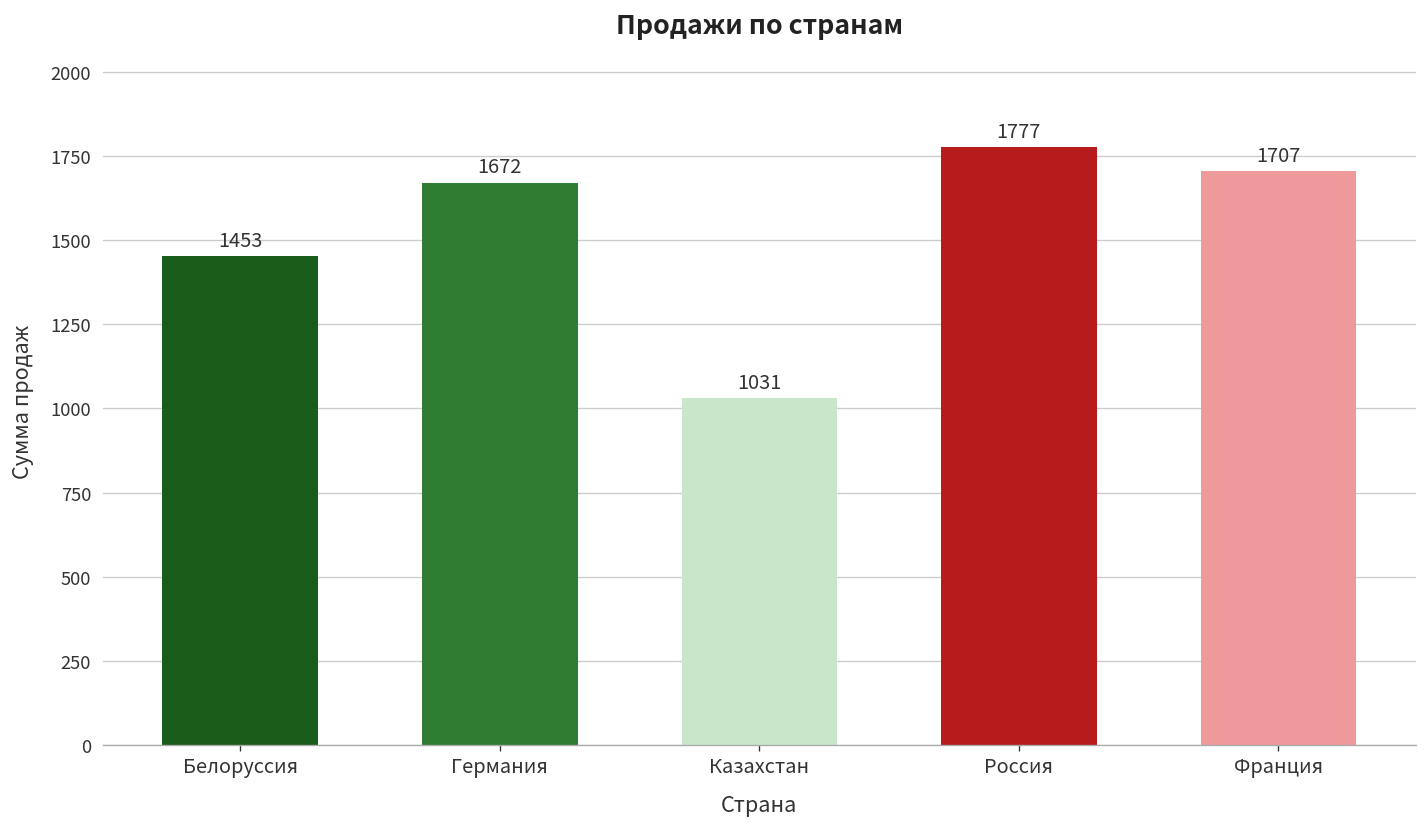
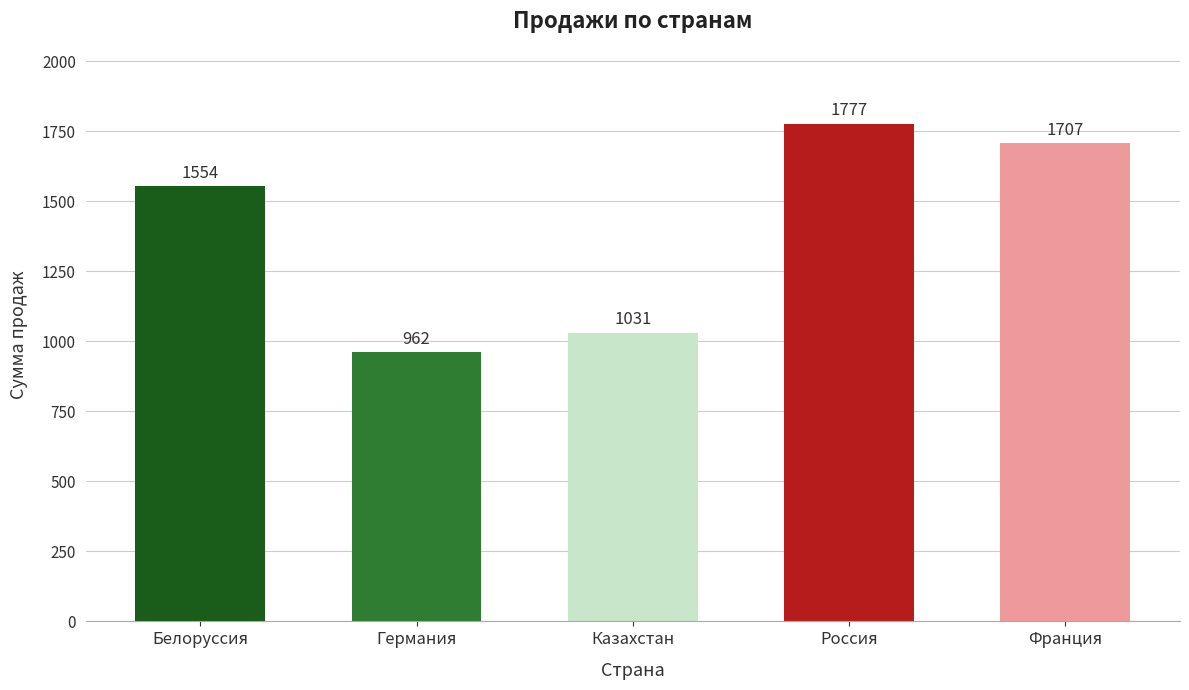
  {
-   "Белоруссия": 1453,
-   "Германия": 1672,
+   "Белоруссия": 1554,
+   "Германия": 962,
    "Казахстан": 1031,
    "Россия": 1777,
    "Франция": 1707
  }
